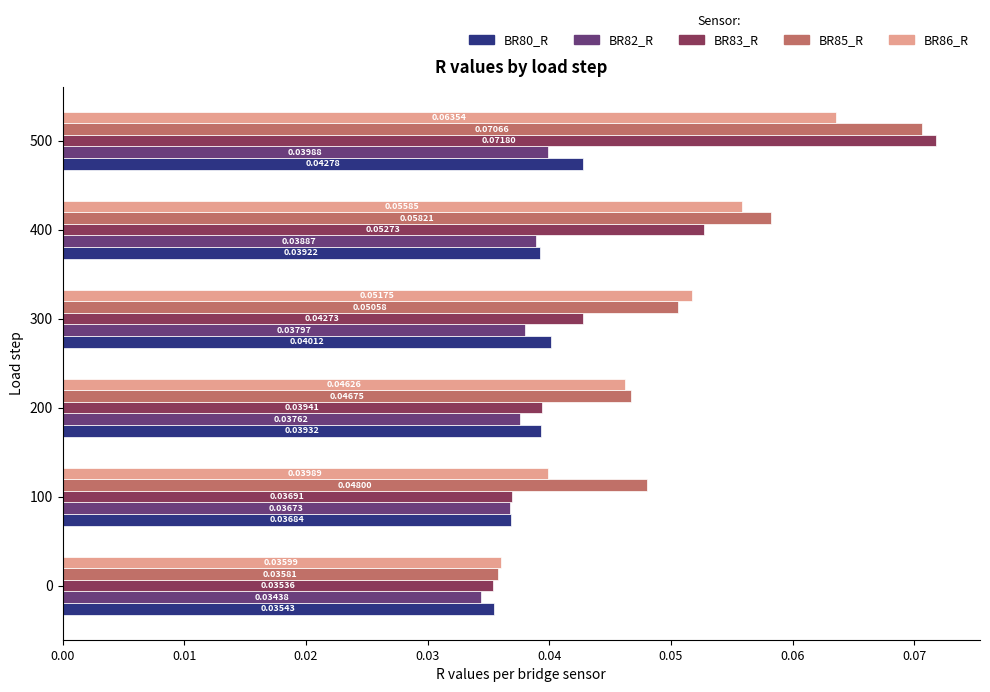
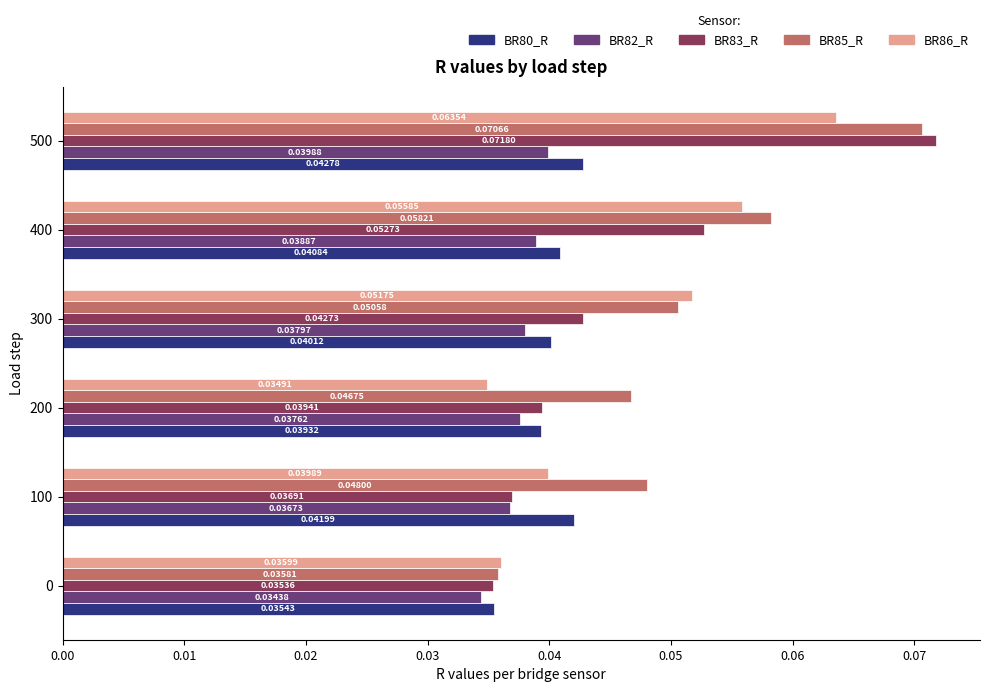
  {
    "BR80_R": {
      "500": 0.04278,
-     "400": 0.03922,
+     "400": 0.04084,
      "300": 0.04012,
      "200": 0.03932,
-     "100": 0.03684,
+     "100": 0.04199,
      "0": 0.03543
    },
    "BR85_R": {
      "500": 0.07066,
      "400": 0.05821,
      "300": 0.05058,
      "200": 0.04675,
      "100": 0.04800,
      "0": 0.03581
    },
    "BR86_R": {
      "500": 0.06354,
      "400": 0.05585,
      "300": 0.05175,
-     "200": 0.04626,
+     "200": 0.03491,
      "100": 0.03989,
      "0": 0.03599
    }
  }
